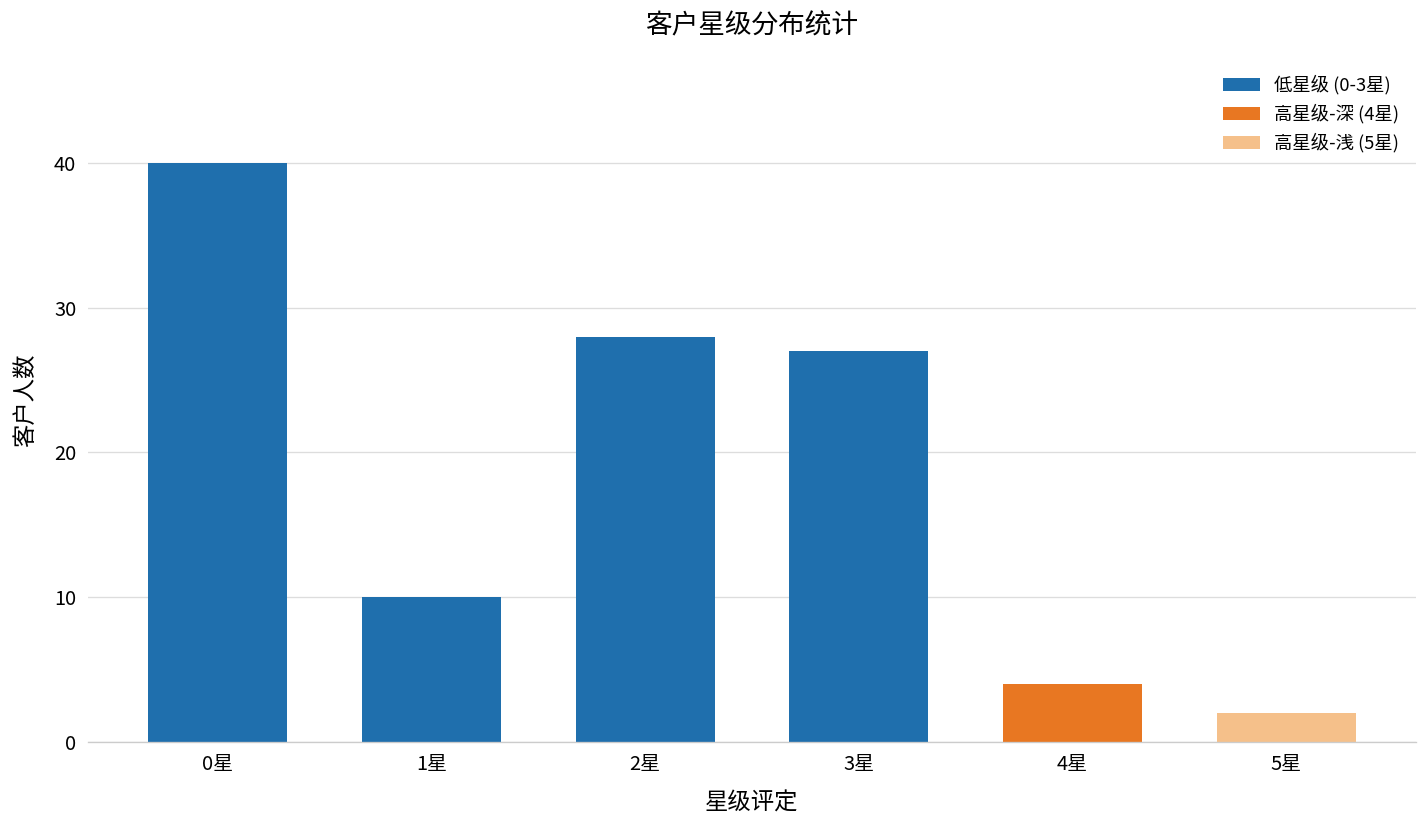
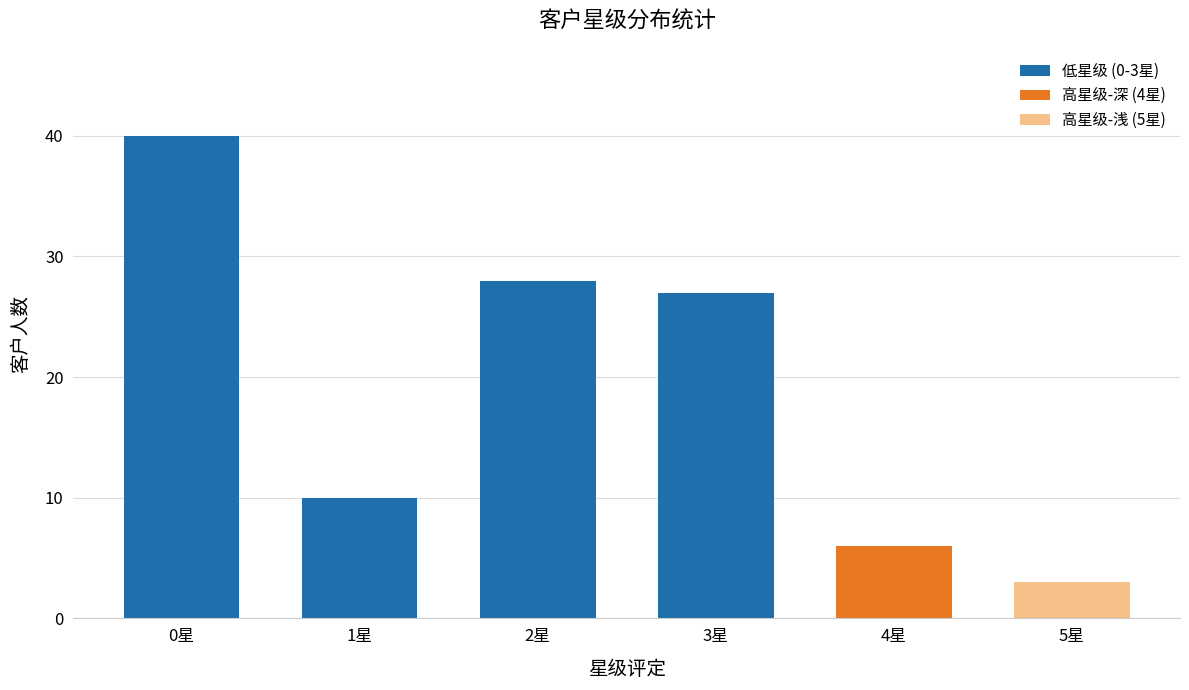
  {
    "低星级 (0-3星)": {
      "0星": 40,
      "1星": 10,
      "2星": 28,
      "3星": 27
    },
    "高星级-深 (4星)": {
-     "4星": 4
+     "4星": 6
    },
    "高星级-浅 (5星)": {
-     "5星": 2
+     "5星": 3
    }
  }
